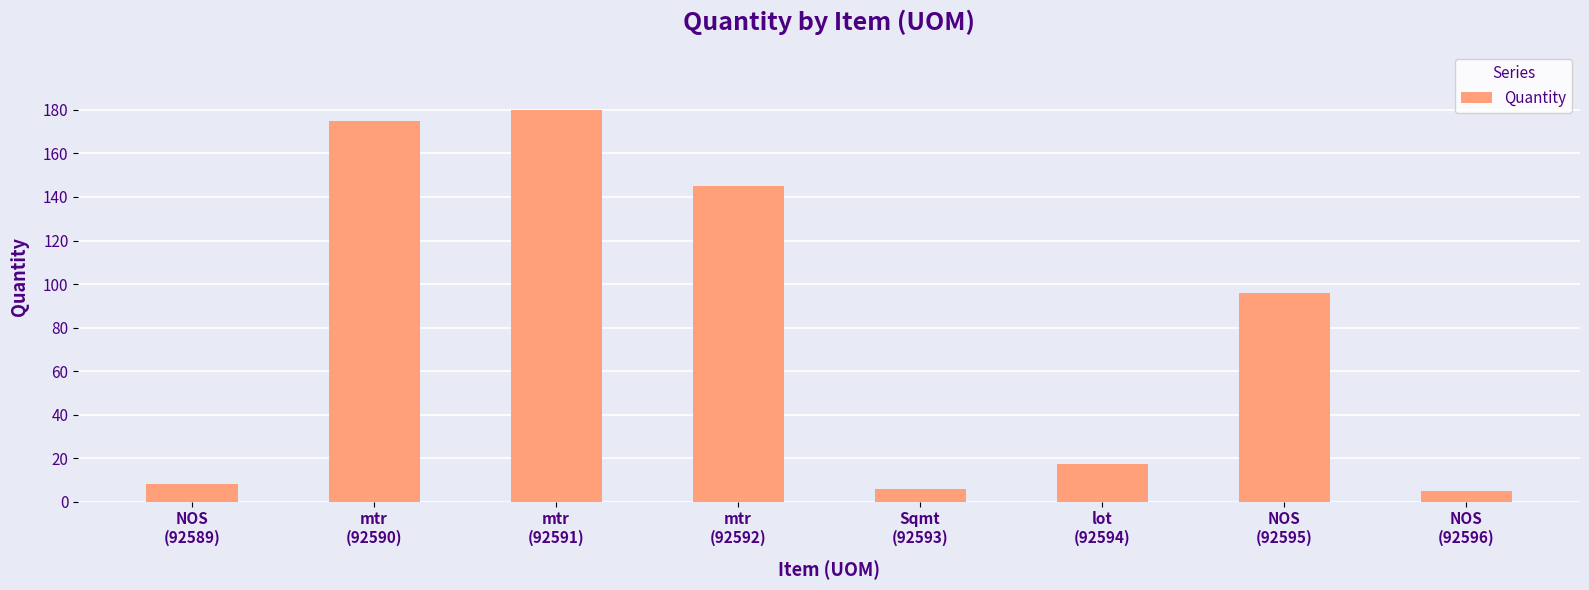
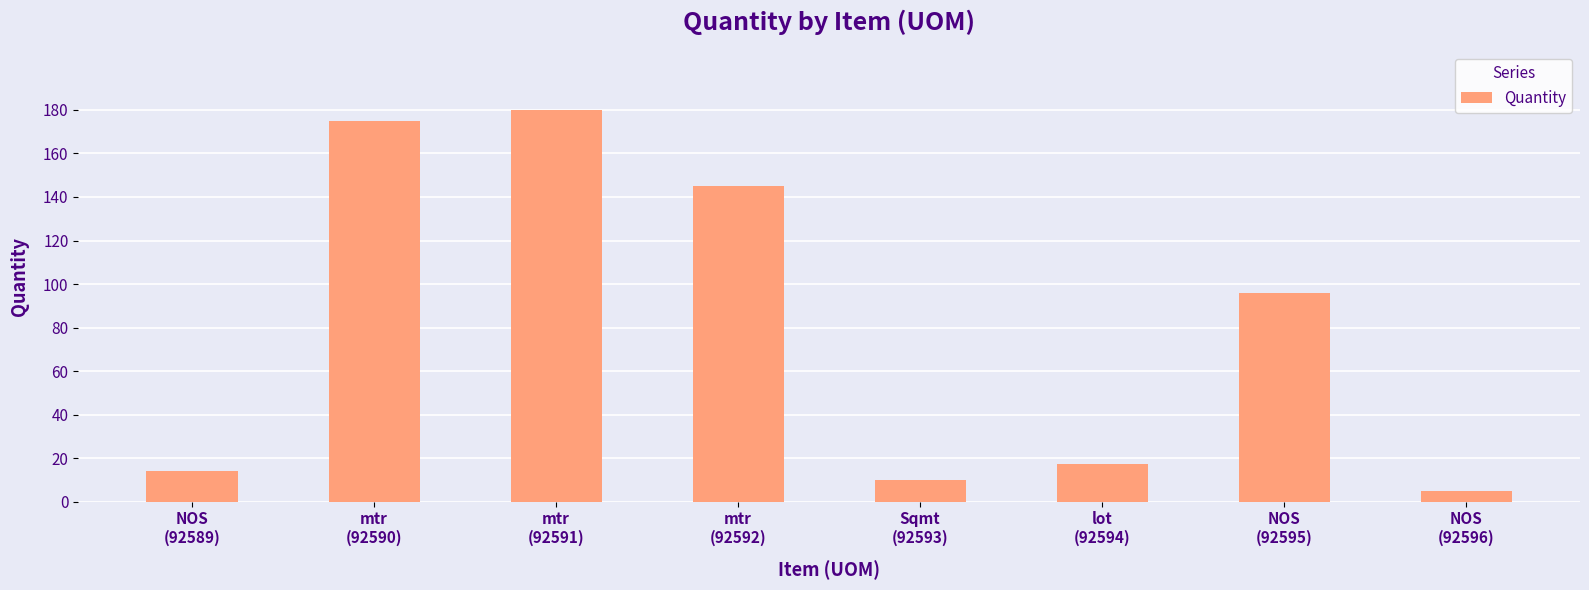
  {
-   "NOS (92589)": 8,
+   "NOS (92589)": 14,
    "mtr (92590)": 175,
    "mtr (92591)": 180,
    "mtr (92592)": 145,
-   "Sqmt (92593)": 6,
+   "Sqmt (92593)": 10,
    "lot (92594)": 18,
    "NOS (92595)": 96,
    "NOS (92596)": 5
  }
